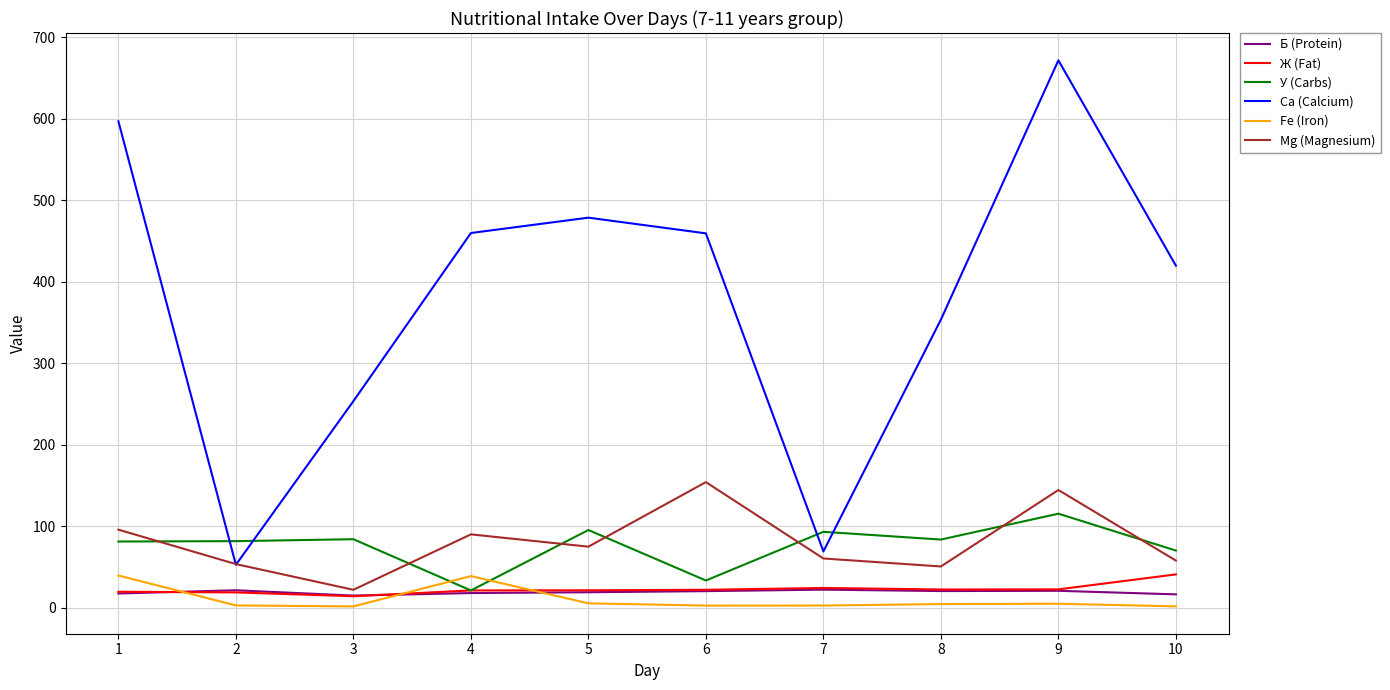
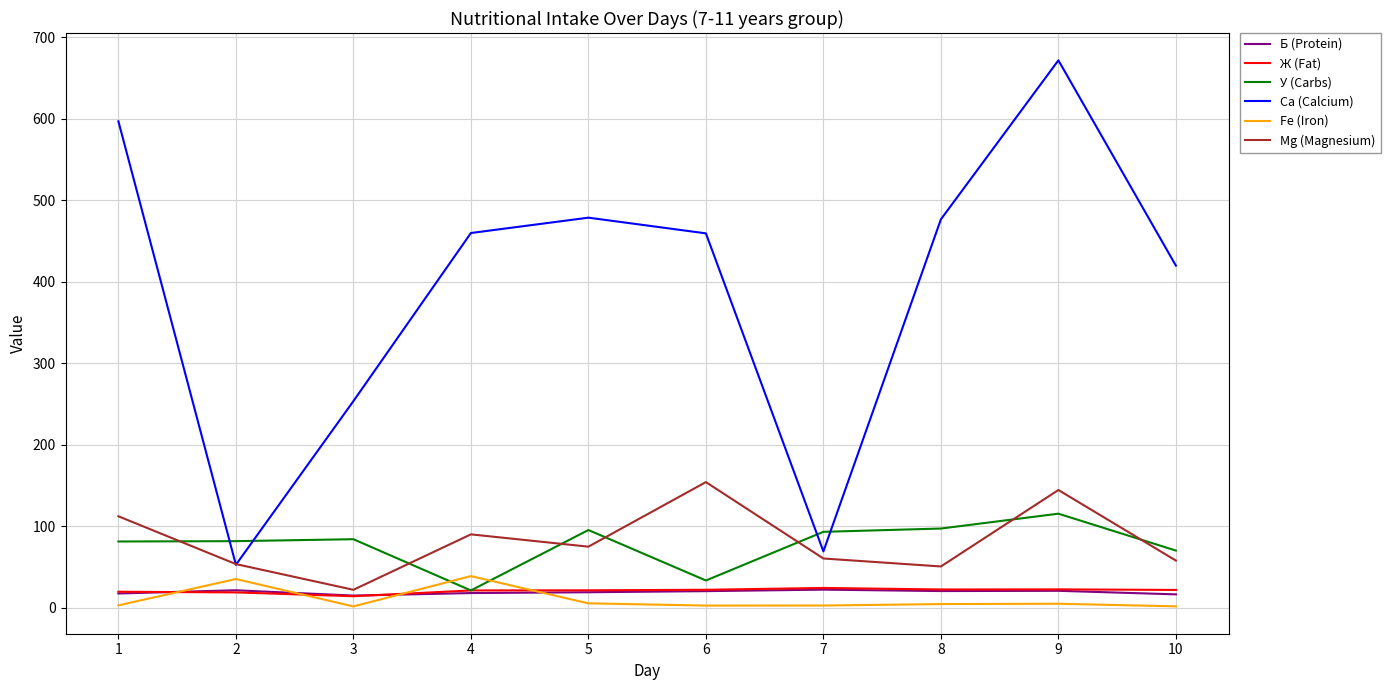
  {
    "Б (Protein)": {
      "4": 20,
      "10": 20
    },
    "Ж (Fat)": {
-     "10": 40
+     "10": 20
    },
    "У (Carbs)": {
      "1": 80,
      "2": 80,
      "3": 80,
      "5": 100,
      "6": 30,
      "7": 90,
-     "8": 80,
+     "8": 100,
      "9": 120,
      "10": 70
    },
    "Са (Calcium)": {
      "1": 600,
      "3": 250,
      "4": 460,
      "5": 480,
      "6": 460,
      "7": 70,
-     "8": 350,
+     "8": 480,
      "9": 670,
      "10": 420
    },
    "Fe (Iron)": {
-     "1": 40,
-     "2": 0,
+     "1": 0,
+     "2": 40,
      "3": 0,
      "4": 40,
      "5": 10,
      "6": 0,
      "7": 0,
      "8": 0,
      "9": 0,
      "10": 0
    },
    "Mg (Magnesium)": {
-     "1": 100,
+     "1": 110,
      "3": 20,
      "4": 90,
      "5": 70,
      "6": 150,
      "7": 60,
      "8": 50,
      "9": 140,
      "10": 60
    }
  }
